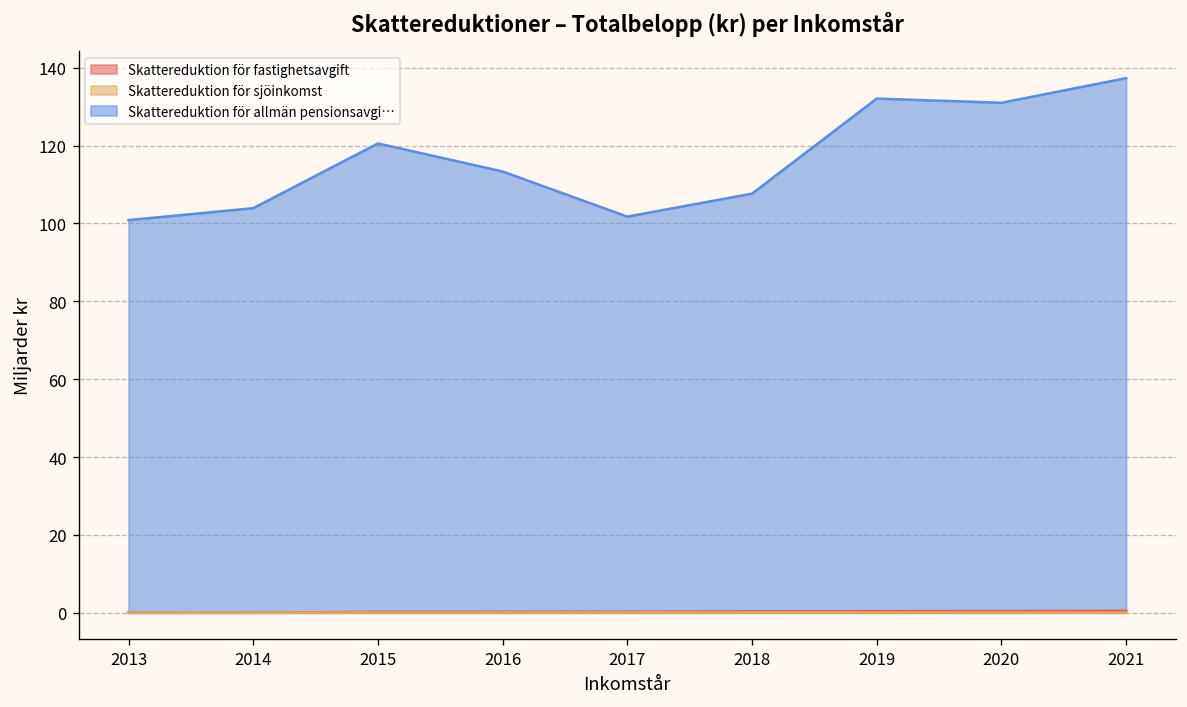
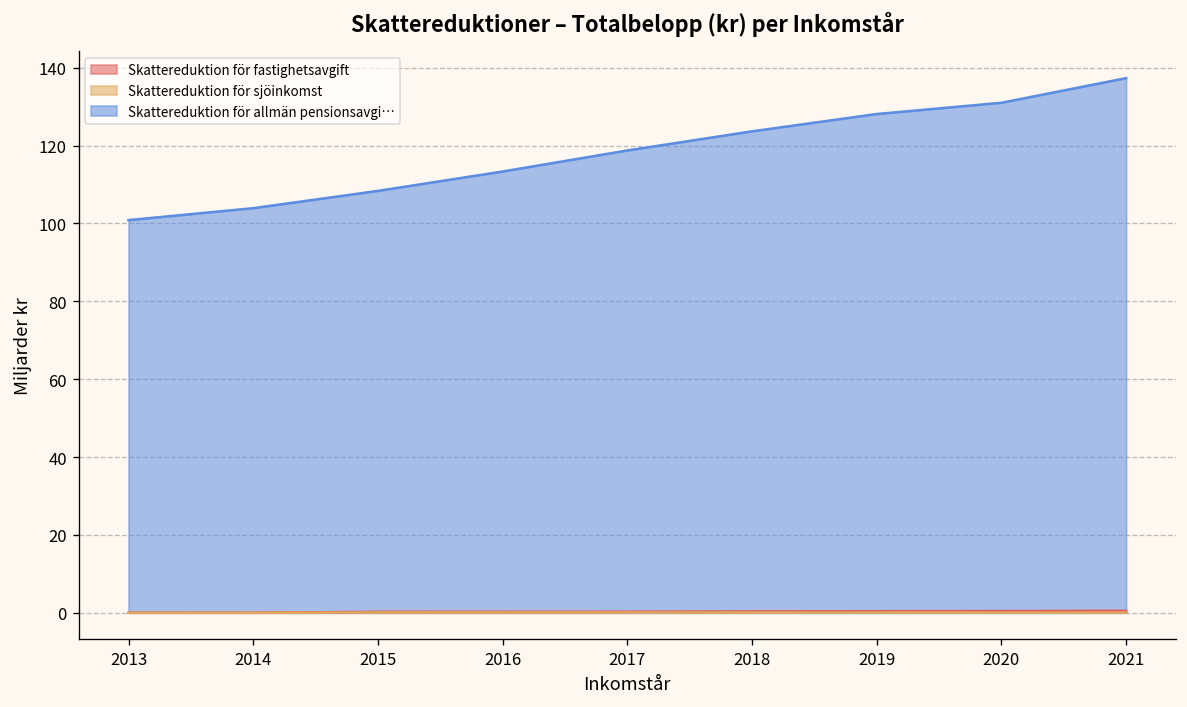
  {
    "Skattereduktion för allmän pensionsavgi…": {
      "2013": 101,
      "2014": 104,
-     "2015": 121,
+     "2015": 108,
      "2016": 113,
-     "2017": 102,
-     "2018": 108,
-     "2019": 132,
+     "2017": 119,
+     "2018": 124,
+     "2019": 128,
      "2020": 131,
      "2021": 137
    }
  }
